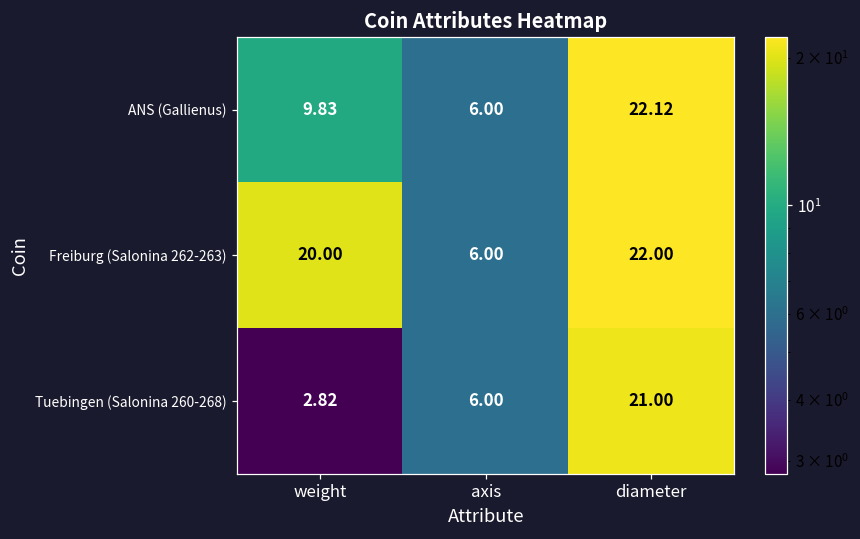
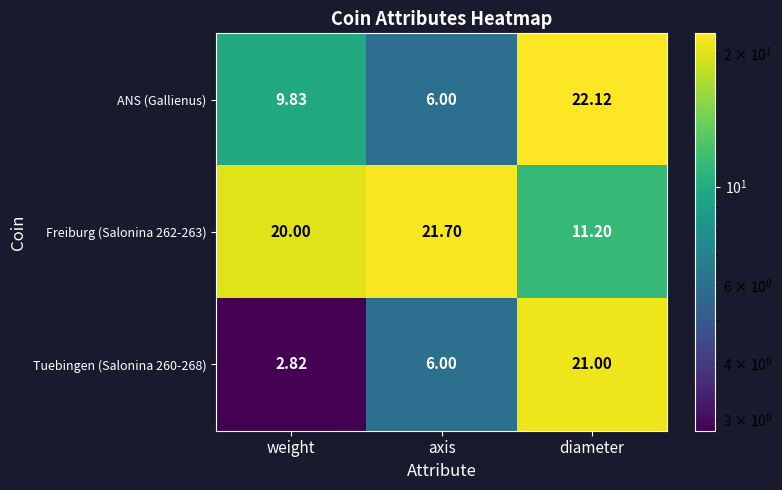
  {
    "ANS (Gallienus)": {
      "weight": 9.83,
      "axis": 6.00,
      "diameter": 22.12
    },
    "Freiburg (Salonina 262-263)": {
      "weight": 20.00,
-     "axis": 6.00,
-     "diameter": 22.00
+     "axis": 21.70,
+     "diameter": 11.20
    },
    "Tuebingen (Salonina 260-268)": {
      "weight": 2.82,
      "axis": 6.00,
      "diameter": 21.00
    }
  }
